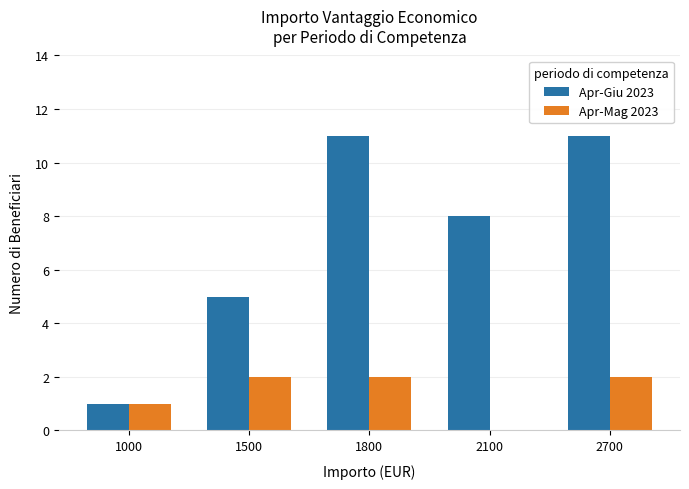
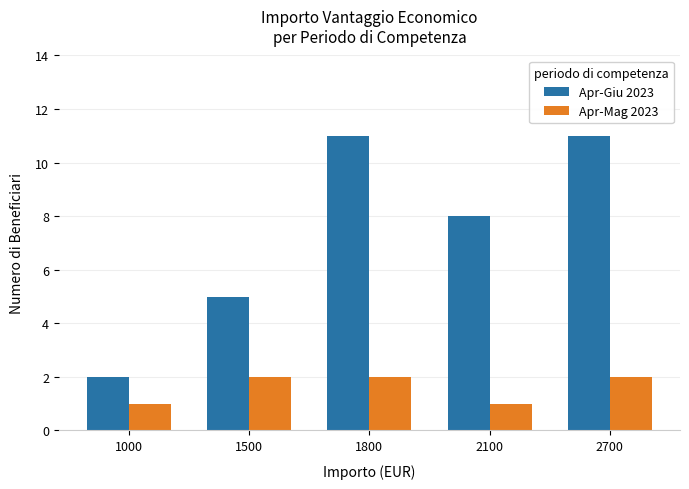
  {
    "Apr-Giu 2023": {
-     "1000": 1,
+     "1000": 2,
      "1500": 5,
      "1800": 11,
      "2100": 8,
      "2700": 11
    },
    "Apr-Mag 2023": {
      "1000": 1,
      "1500": 2,
      "1800": 2,
-     "2100": 0,
+     "2100": 1,
      "2700": 2
    }
  }
